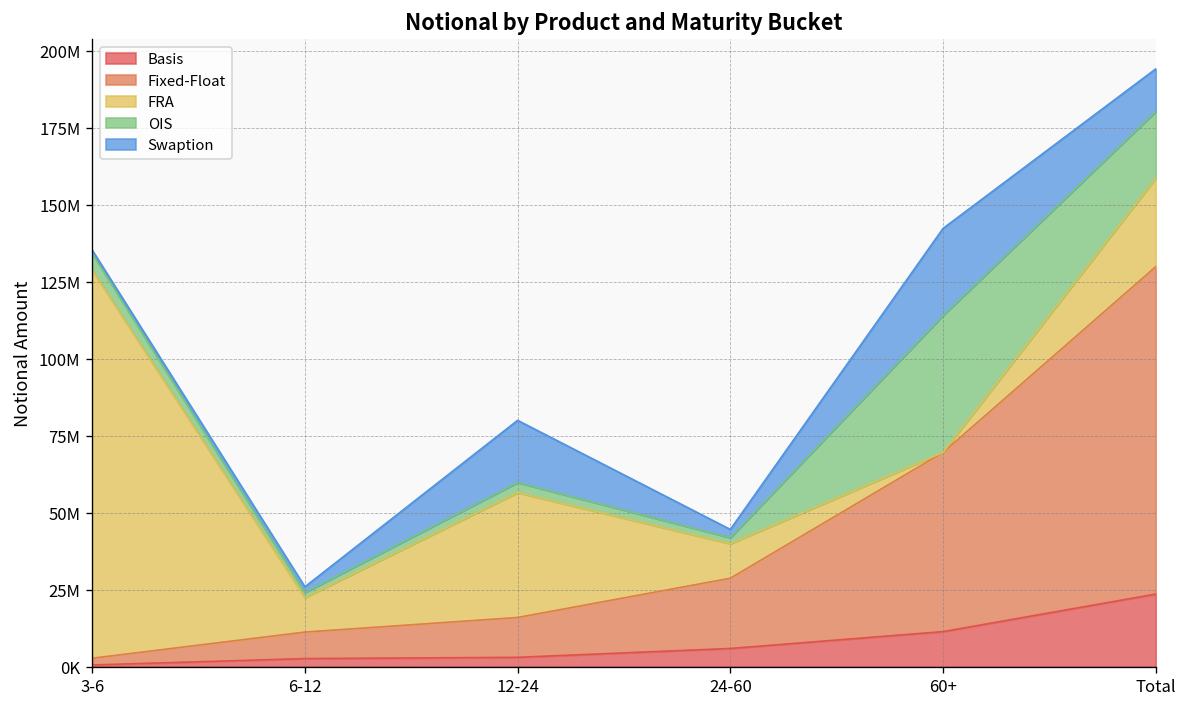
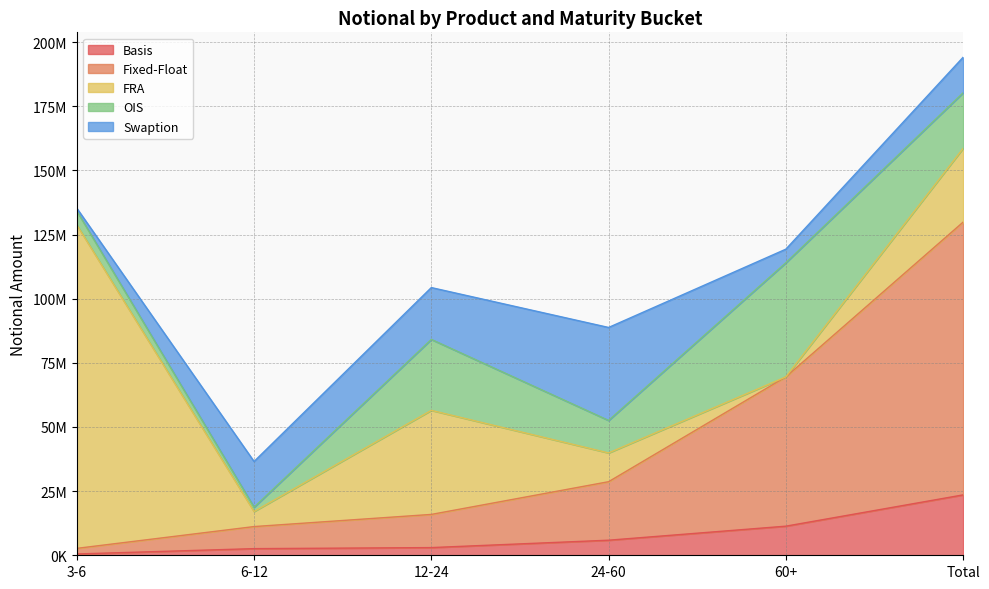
  {
    "FRA": {
      "3-6": 126000000,
-     "6-12": 11000000,
+     "6-12": 6000000,
      "12-24": 41000000,
      "24-60": 11000000,
      "Total": 29000000
    },
    "OIS": {
      "3-6": 5000000,
      "6-12": 2000000,
-     "12-24": 3000000,
-     "24-60": 2000000,
+     "12-24": 28000000,
+     "24-60": 13000000,
      "60+": 44000000,
      "Total": 22000000
    },
    "Swaption": {
      "3-6": 1000000,
-     "6-12": 2000000,
+     "6-12": 18000000,
      "12-24": 20000000,
-     "24-60": 3000000,
-     "60+": 28000000,
+     "24-60": 36000000,
+     "60+": 5000000,
      "Total": 14000000
    }
  }
